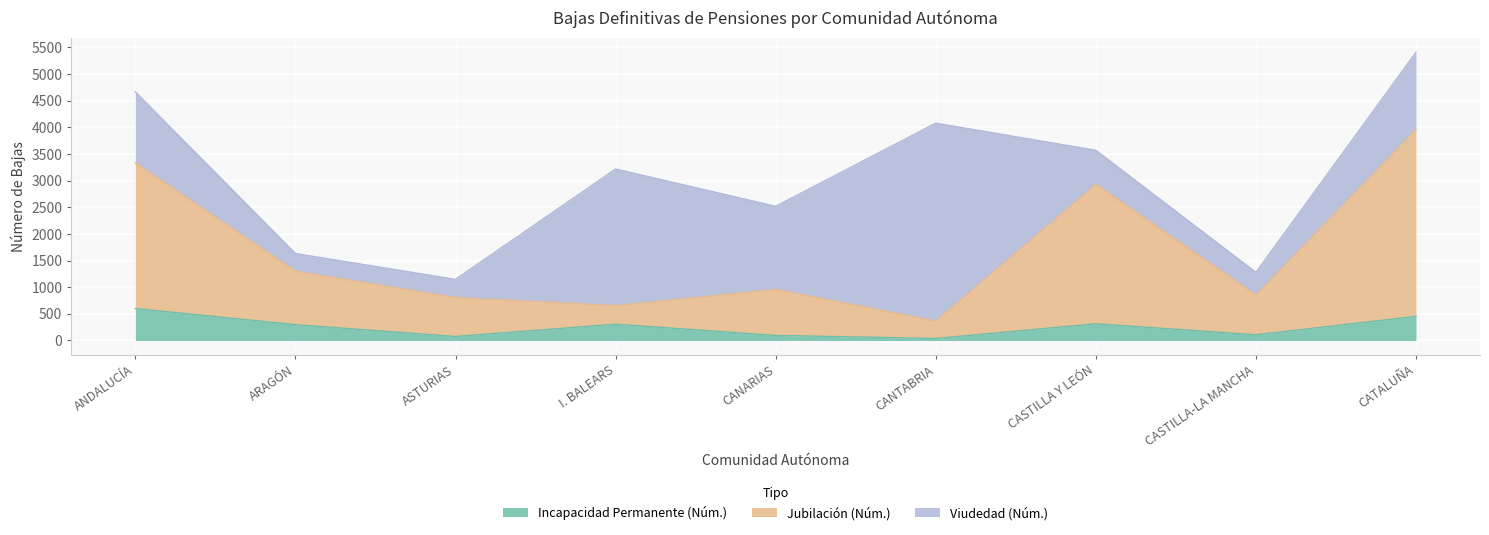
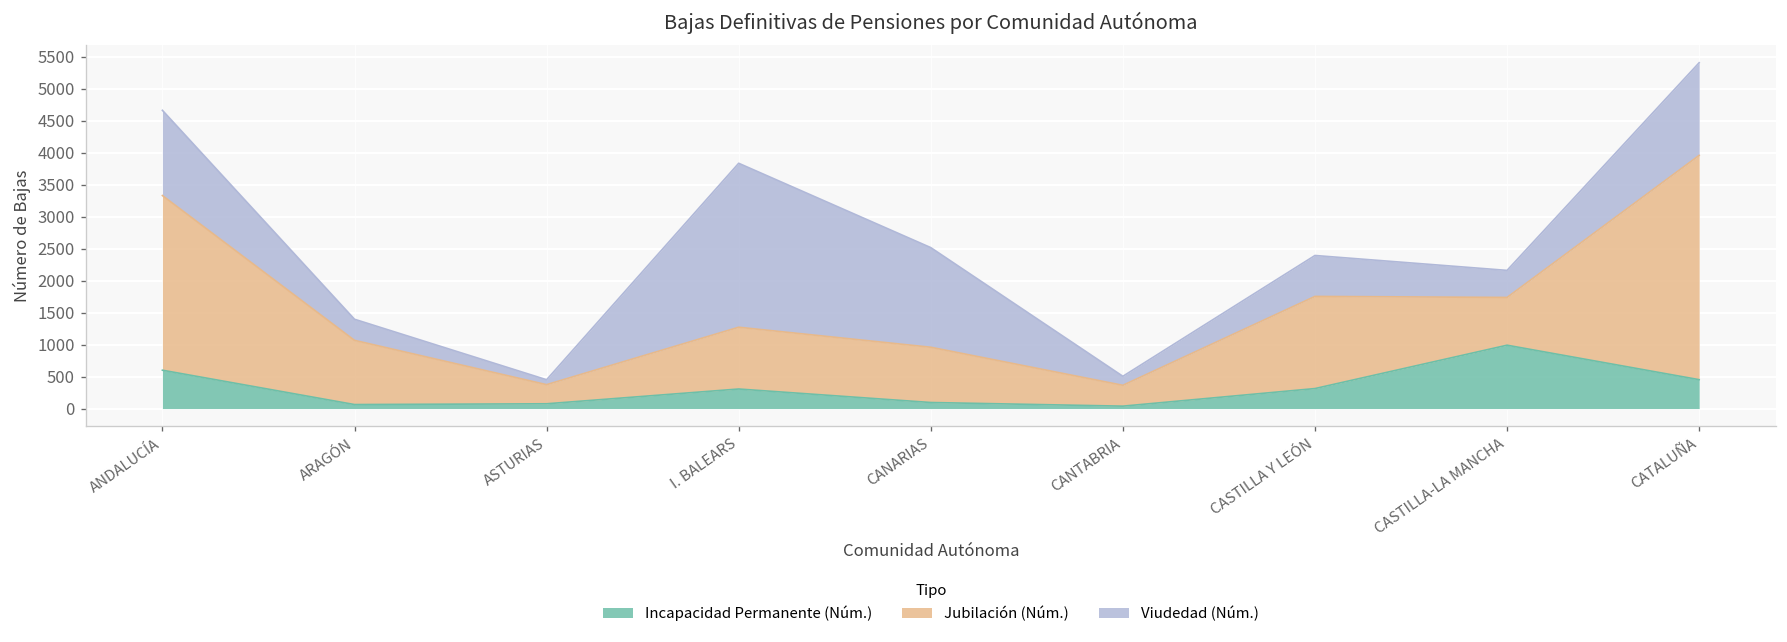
  {
    "Incapacidad Permanente (Núm.)": {
      "ANDALUCÍA": 600,
-     "ARAGÓN": 300,
+     "ARAGÓN": 100,
      "ASTURIAS": 100,
      "I. BALEARS": 300,
      "CANARIAS": 100,
      "CANTABRIA": 0,
      "CASTILLA Y LEÓN": 300,
-     "CASTILLA-LA MANCHA": 100,
+     "CASTILLA-LA MANCHA": 1000,
      "CATALUÑA": 500
    },
    "Jubilación (Núm.)": {
      "ANDALUCÍA": 2700,
      "ARAGÓN": 1000,
-     "ASTURIAS": 700,
-     "I. BALEARS": 300,
+     "ASTURIAS": 300,
+     "I. BALEARS": 1000,
      "CANARIAS": 900,
      "CANTABRIA": 300,
-     "CASTILLA Y LEÓN": 2600,
+     "CASTILLA Y LEÓN": 1400,
      "CASTILLA-LA MANCHA": 700,
      "CATALUÑA": 3500
    },
    "Viudedad (Núm.)": {
      "ANDALUCÍA": 1300,
      "ARAGÓN": 300,
-     "ASTURIAS": 300,
+     "ASTURIAS": 100,
      "I. BALEARS": 2600,
      "CANARIAS": 1600,
-     "CANTABRIA": 3700,
+     "CANTABRIA": 100,
      "CASTILLA Y LEÓN": 600,
      "CASTILLA-LA MANCHA": 400,
      "CATALUÑA": 1400
    }
  }
